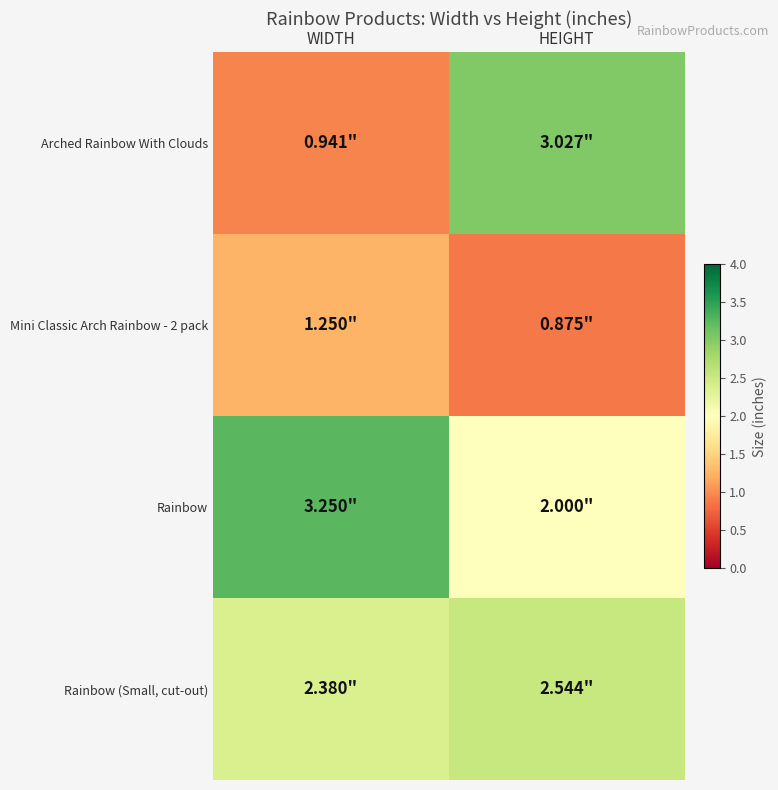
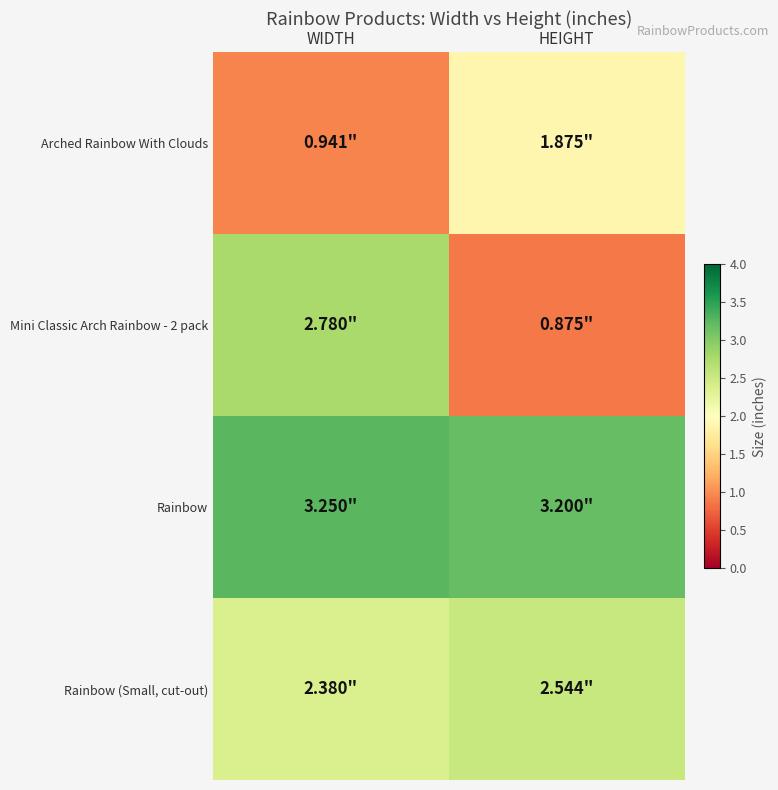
  {
    "Arched Rainbow With Clouds": {
      "WIDTH": "0.941\"",
-     "HEIGHT": "3.027\""
+     "HEIGHT": "1.875\""
    },
    "Mini Classic Arch Rainbow - 2 pack": {
-     "WIDTH": "1.250\"",
+     "WIDTH": "2.780\"",
      "HEIGHT": "0.875\""
    },
    "Rainbow": {
      "WIDTH": "3.250\"",
-     "HEIGHT": "2.000\""
+     "HEIGHT": "3.200\""
    },
    "Rainbow (Small, cut-out)": {
      "WIDTH": "2.380\"",
      "HEIGHT": "2.544\""
    }
  }
